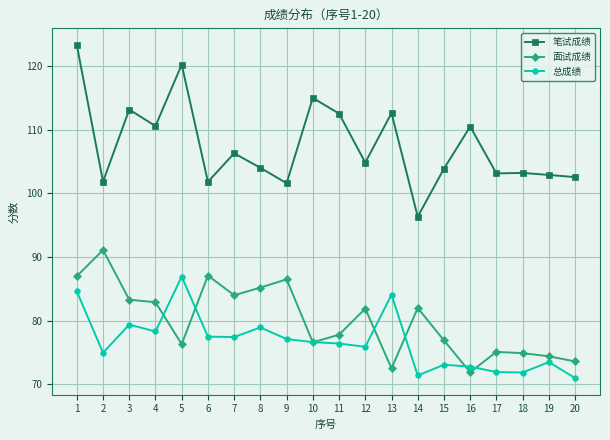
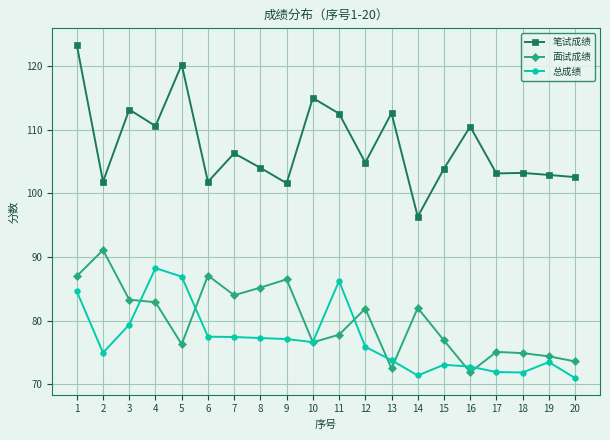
  {
    "总成绩": {
      "1": 85,
      "2": 75,
      "3": 79,
-     "4": 78,
+     "4": 88,
      "5": 87,
      "6": 77,
      "7": 77,
-     "8": 79,
+     "8": 77,
      "9": 77,
-     "11": 76,
+     "11": 86,
      "12": 76,
-     "13": 84,
+     "13": 74,
      "14": 71,
      "15": 73,
      "16": 73,
      "17": 72,
      "18": 72,
      "19": 74,
      "20": 71
    }
  }
